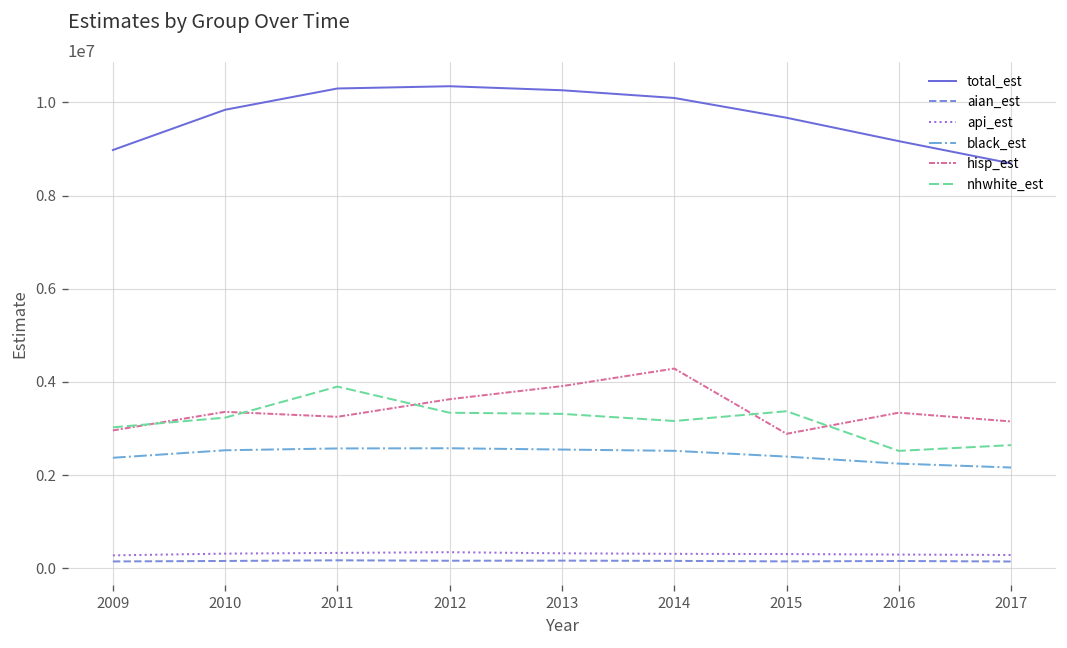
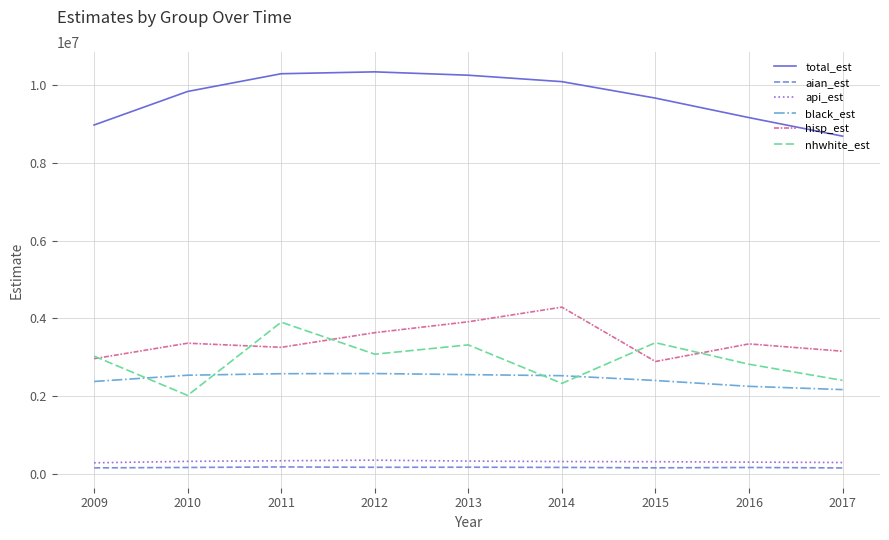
  {
    "hisp_est": {
      "2009": 3000000,
      "2010": 3400000,
      "2011": 3300000,
      "2012": 3600000,
      "2013": 3900000,
      "2014": 4300000,
      "2015": 2900000,
      "2016": 3300000,
      "2017": 3200000
    },
    "nhwhite_est": {
      "2009": 3000000,
-     "2010": 3200000,
+     "2010": 2000000,
      "2011": 3900000,
-     "2012": 3300000,
+     "2012": 3100000,
      "2013": 3300000,
-     "2014": 3200000,
+     "2014": 2300000,
      "2015": 3400000,
-     "2016": 2500000,
-     "2017": 2600000
+     "2016": 2800000,
+     "2017": 2400000
    }
  }
